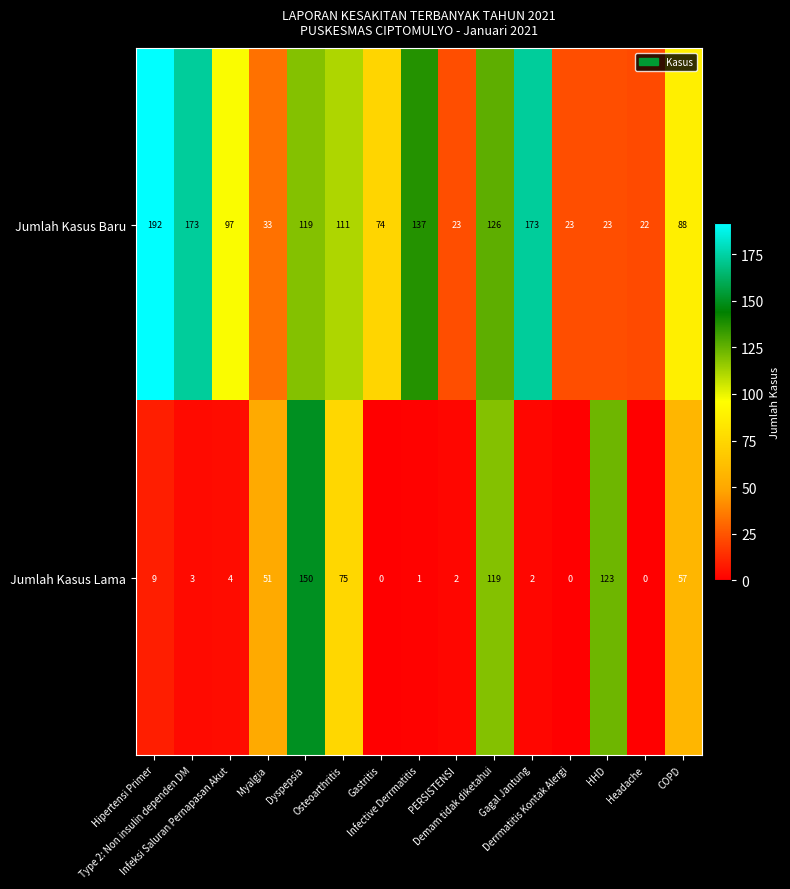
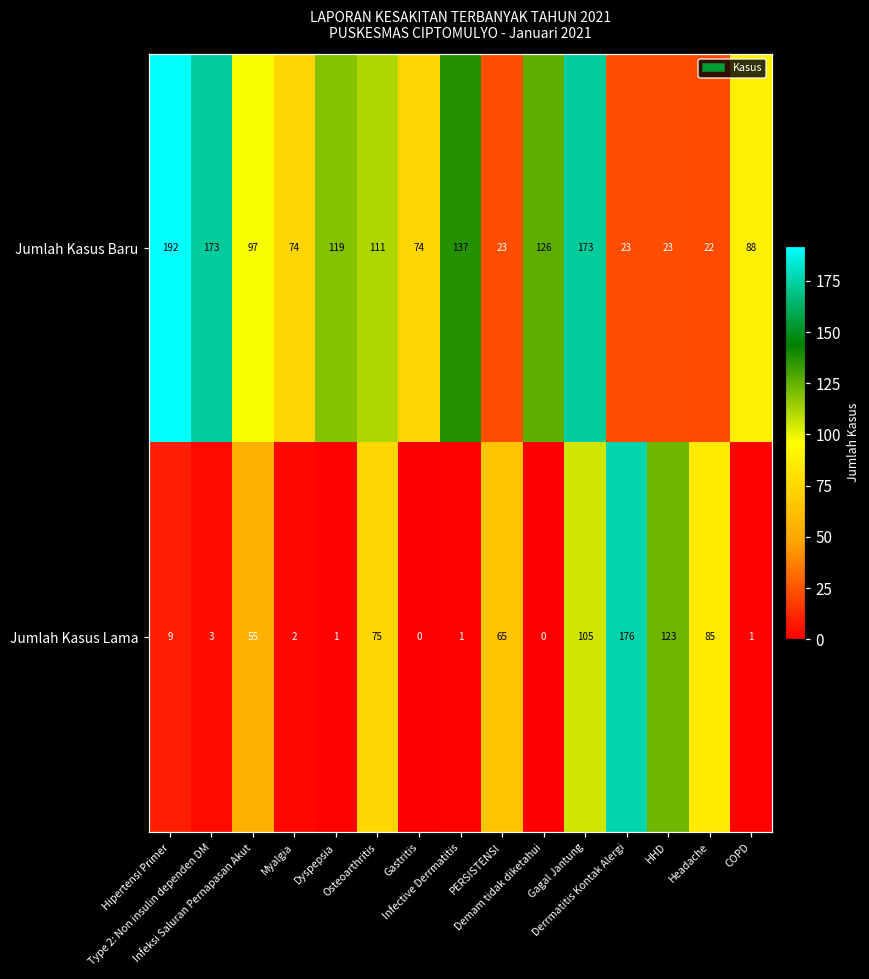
  {
    "Jumlah Kasus Baru": {
      "Hipertensi Primer": 192,
      "Type 2: Non insulin dependen DM": 173,
      "Infeksi Saluran Pernapasan Akut": 97,
-     "Myalgia": 33,
+     "Myalgia": 74,
      "Dyspepsia": 119,
      "Osteoarthritis": 111,
      "Gastritis": 74,
      "Infective Derrmatitis": 137,
      "PERSISTENSI": 23,
      "Demam tidak diketahui": 126,
      "Gagal Jantung": 173,
      "Derrmatitis Kontak Alergi": 23,
      "HHD": 23,
      "Headache": 22,
      "COPD": 88
    },
    "Jumlah Kasus Lama": {
      "Hipertensi Primer": 9,
      "Type 2: Non insulin dependen DM": 3,
-     "Infeksi Saluran Pernapasan Akut": 4,
-     "Myalgia": 51,
-     "Dyspepsia": 150,
+     "Infeksi Saluran Pernapasan Akut": 55,
+     "Myalgia": 2,
+     "Dyspepsia": 1,
      "Osteoarthritis": 75,
      "Gastritis": 0,
      "Infective Derrmatitis": 1,
-     "PERSISTENSI": 2,
-     "Demam tidak diketahui": 119,
-     "Gagal Jantung": 2,
-     "Derrmatitis Kontak Alergi": 0,
+     "PERSISTENSI": 65,
+     "Demam tidak diketahui": 0,
+     "Gagal Jantung": 105,
+     "Derrmatitis Kontak Alergi": 176,
      "HHD": 123,
-     "Headache": 0,
-     "COPD": 57
+     "Headache": 85,
+     "COPD": 1
    }
  }
